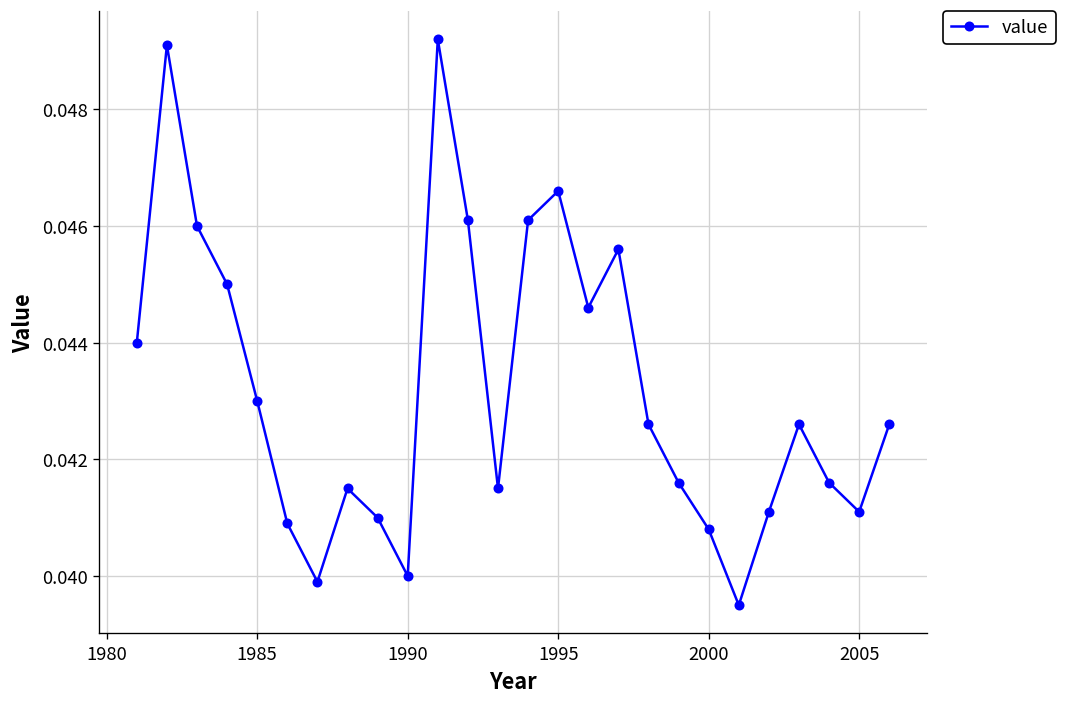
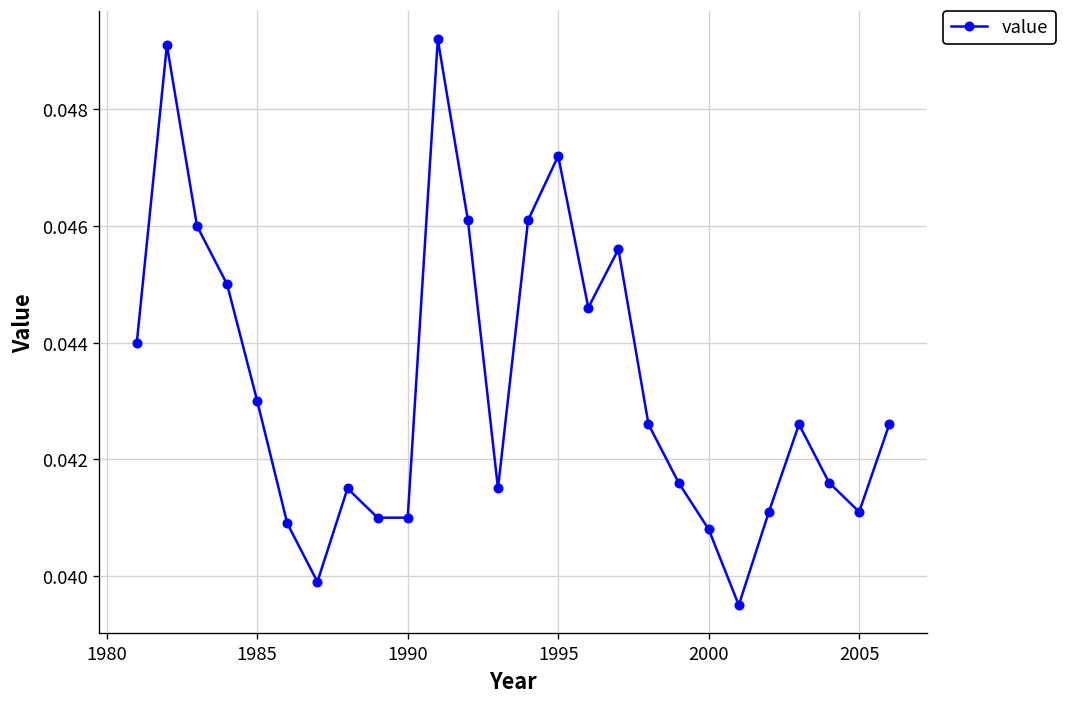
  {
    "1985": 0.0430,
-   "1990": 0.040,
-   "1995": 0.0466,
+   "1990": 0.041,
+   "1995": 0.0472,
    "2000": 0.0408,
    "2005": 0.0411
  }
